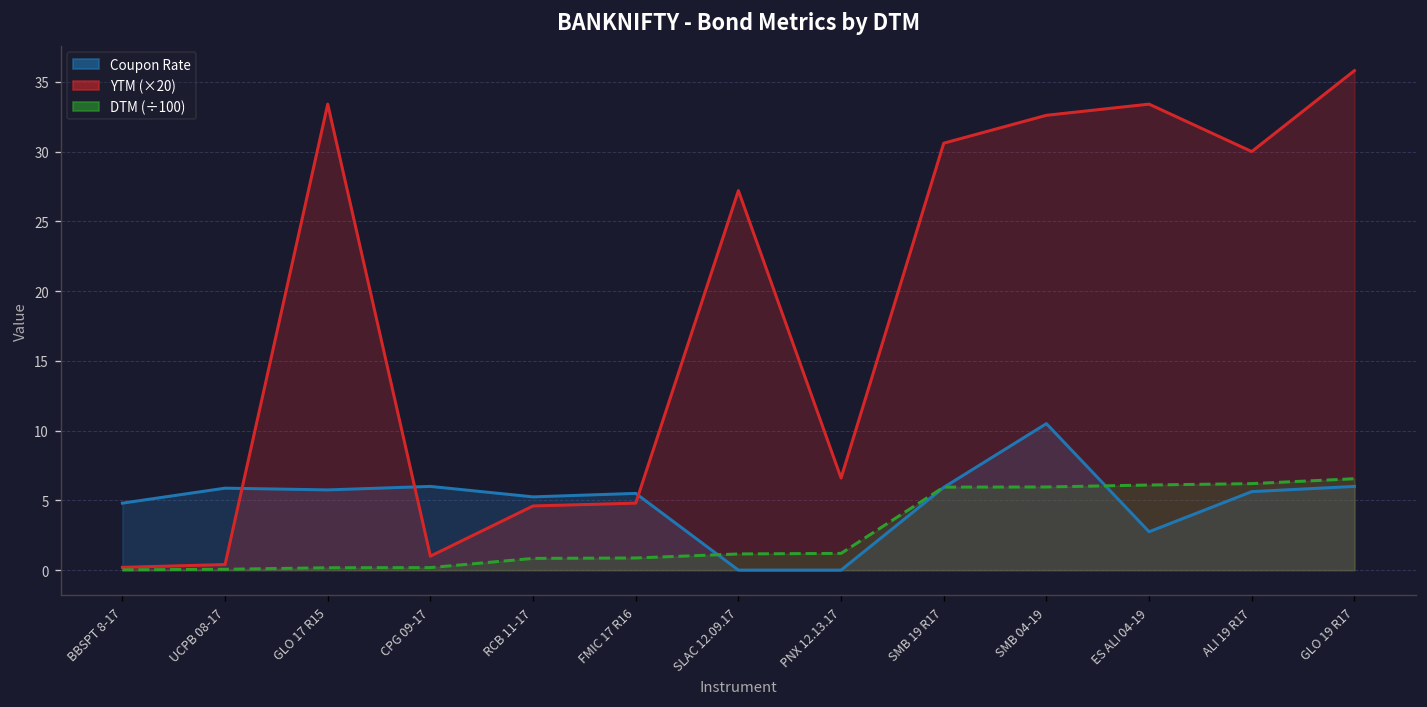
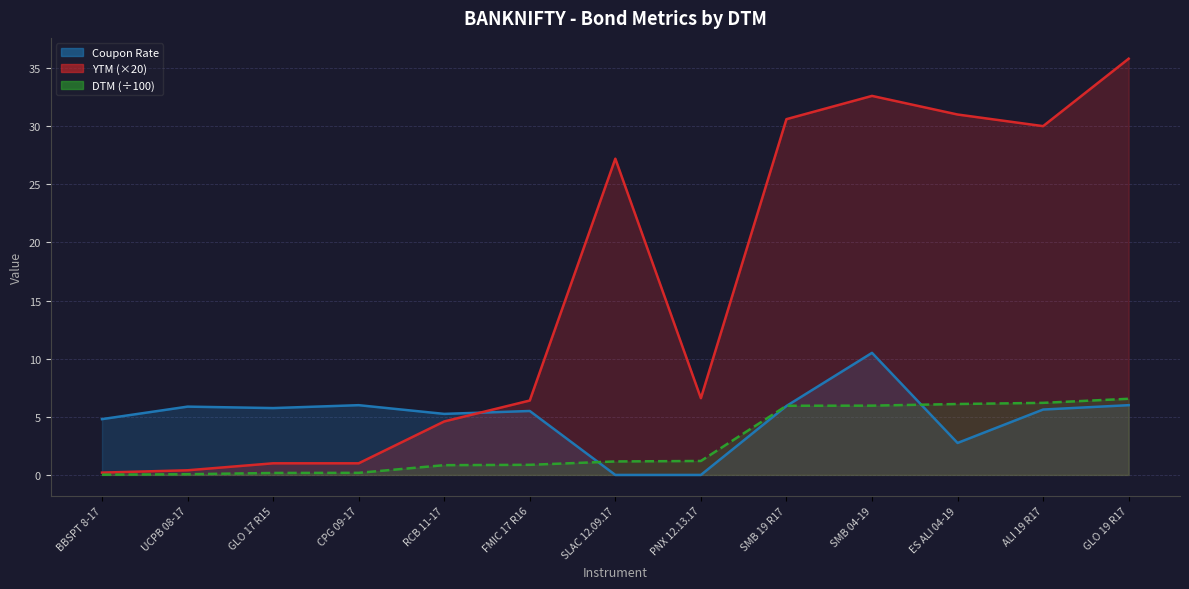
  {
    "YTM (×20)": {
      "UCPB 08-17": 0.4,
-     "GLO 17 R15": 33.4,
+     "GLO 17 R15": 1.0,
      "CPG 09-17": 1.0,
      "RCB 11-17": 4.6,
-     "FMIC 17 R16": 4.8,
+     "FMIC 17 R16": 6.4,
      "SLAC 12.09.17": 27.2,
      "PNX 12.13.17": 6.6,
      "SMB 19 R17": 30.6,
      "SMB 04-19": 32.6,
-     "ES ALI 04-19": 33.4,
+     "ES ALI 04-19": 31.0,
      "ALI 19 R17": 30.0,
      "GLO 19 R17": 35.8
    }
  }
